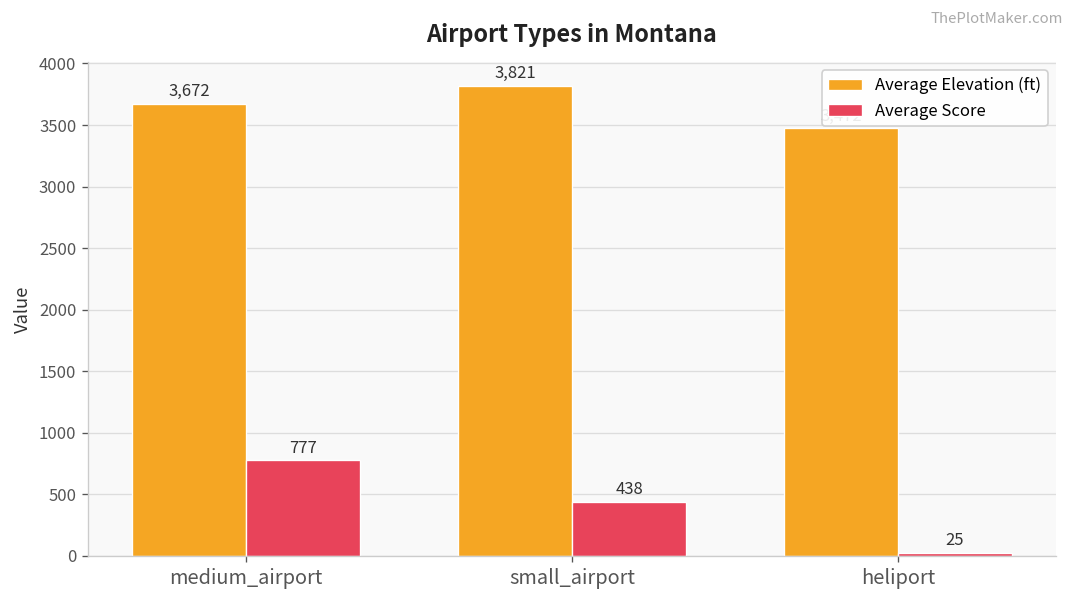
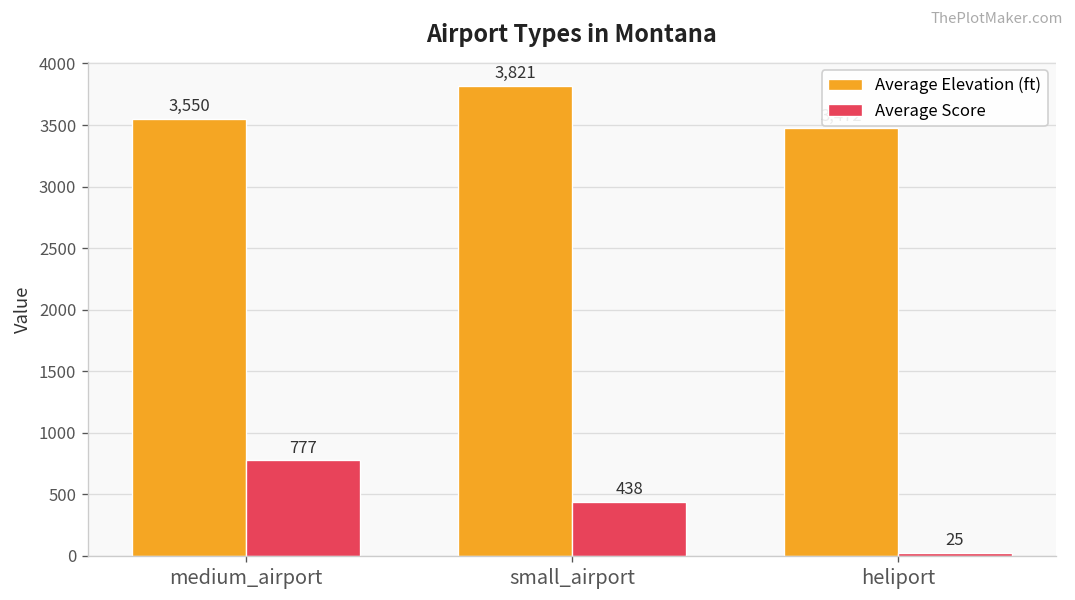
  {
    "Average Elevation (ft)": {
-     "medium_airport": "3,672",
+     "medium_airport": "3,550",
      "small_airport": "3,821"
    },
    "Average Score": {
      "medium_airport": "777",
      "small_airport": "438",
      "heliport": "25"
    }
  }
